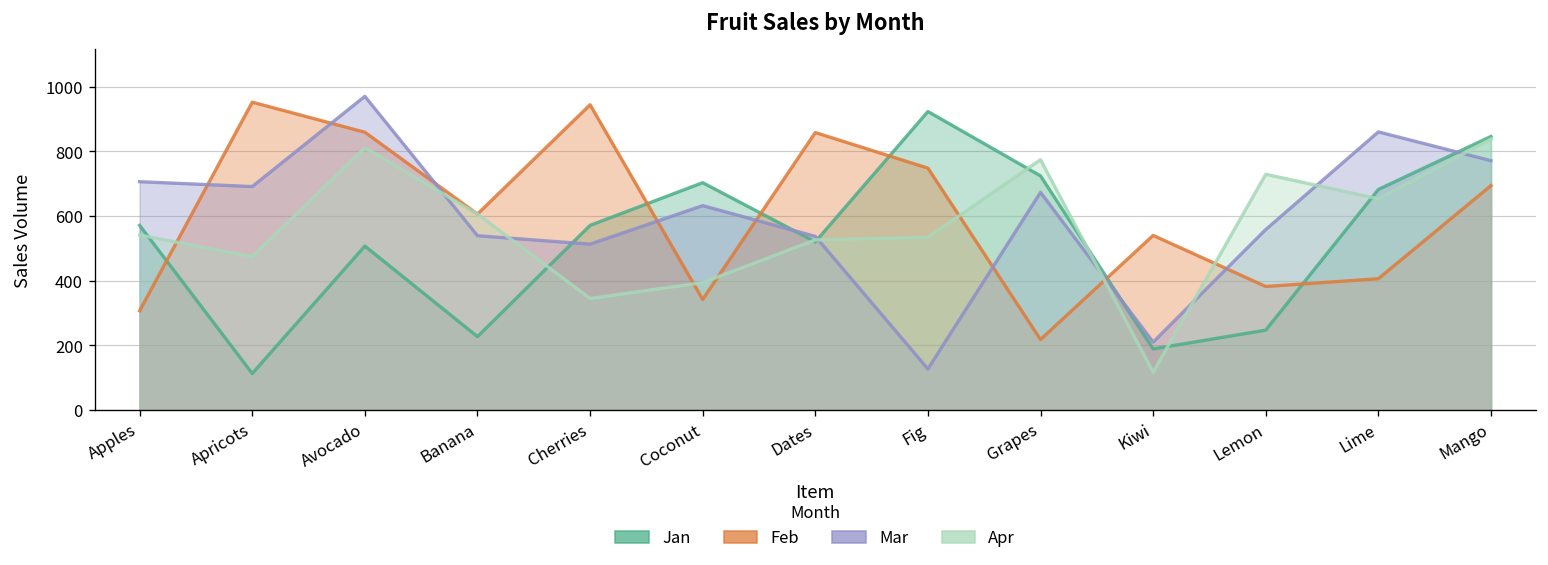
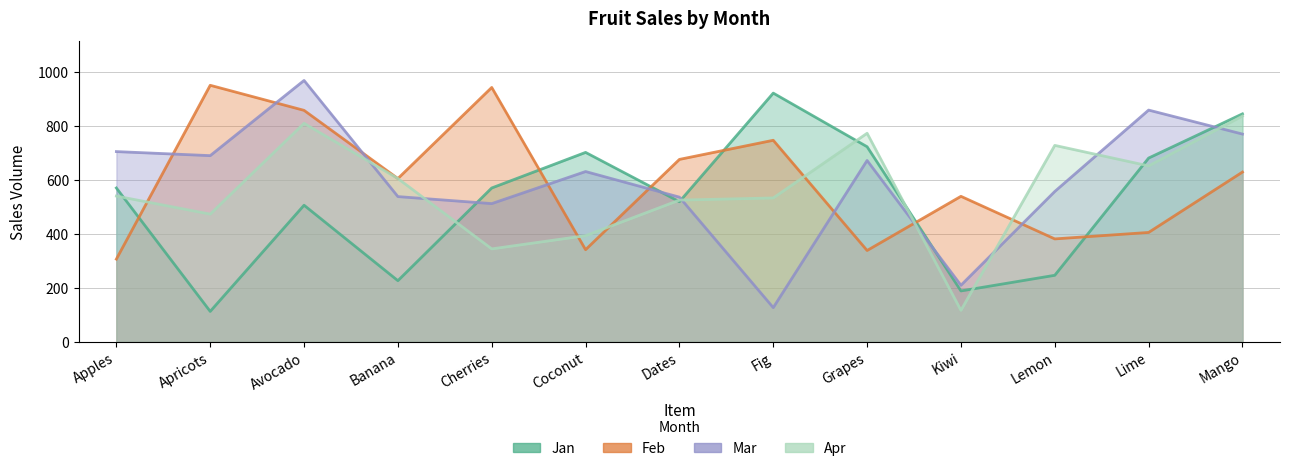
  {
    "Feb": {
      "Apples": 310,
      "Apricots": 950,
      "Avocado": 860,
      "Cherries": 940,
      "Coconut": 340,
-     "Dates": 860,
+     "Dates": 680,
      "Fig": 750,
-     "Grapes": 220,
+     "Grapes": 340,
      "Kiwi": 540,
      "Lemon": 380,
      "Lime": 410,
-     "Mango": 690
+     "Mango": 630
    }
  }
